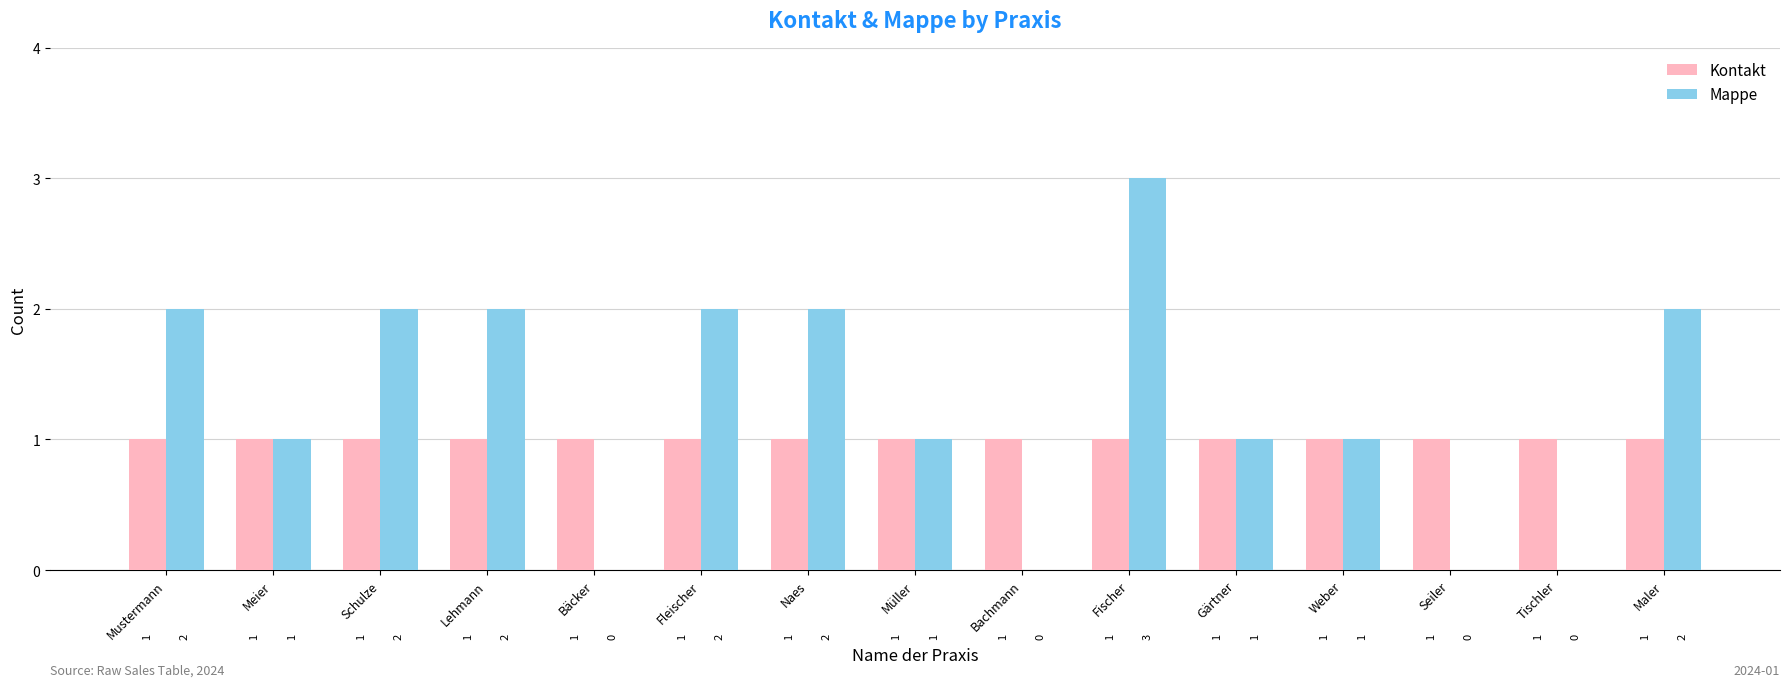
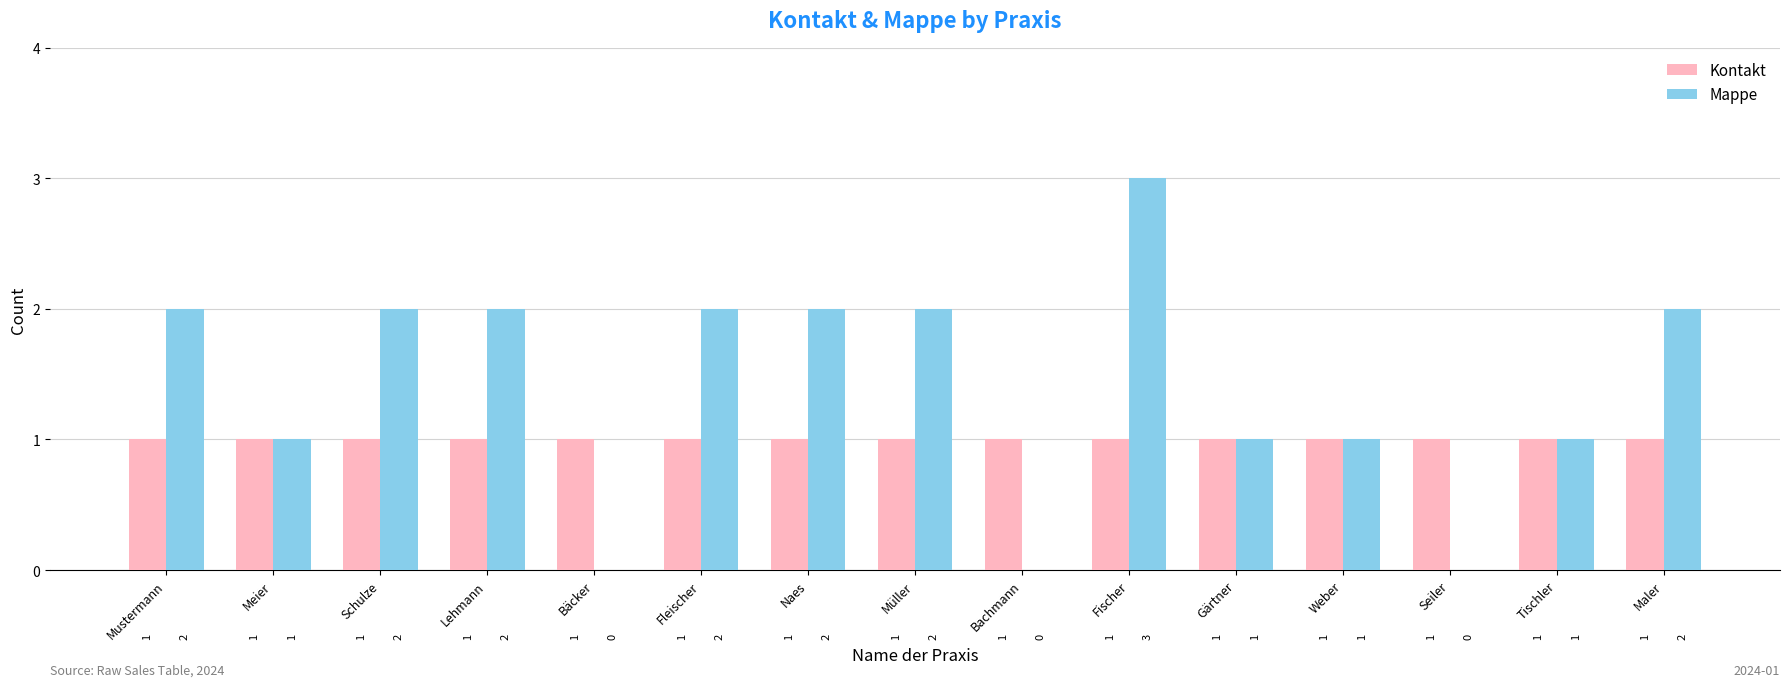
  {
    "Kontakt": {
      "Mustermann": 1.00,
      "Meier": 1.00,
      "Schulze": 1.00,
      "Lehmann": 1.00,
      "Bäcker": 1.00,
      "Fleischer": 1.00,
      "Naes": 1.00,
      "Müller": 1.00,
      "Bachmann": 1.00,
      "Fischer": 1.00,
      "Gärtner": 1.00,
      "Weber": 1.00,
      "Seiler": 1.00,
      "Tischler": 1.00,
      "Maler": 1.00
    },
    "Mappe": {
-     "Müller": 1,
-     "Tischler": 0
+     "Müller": 2,
+     "Tischler": 1
    }
  }
